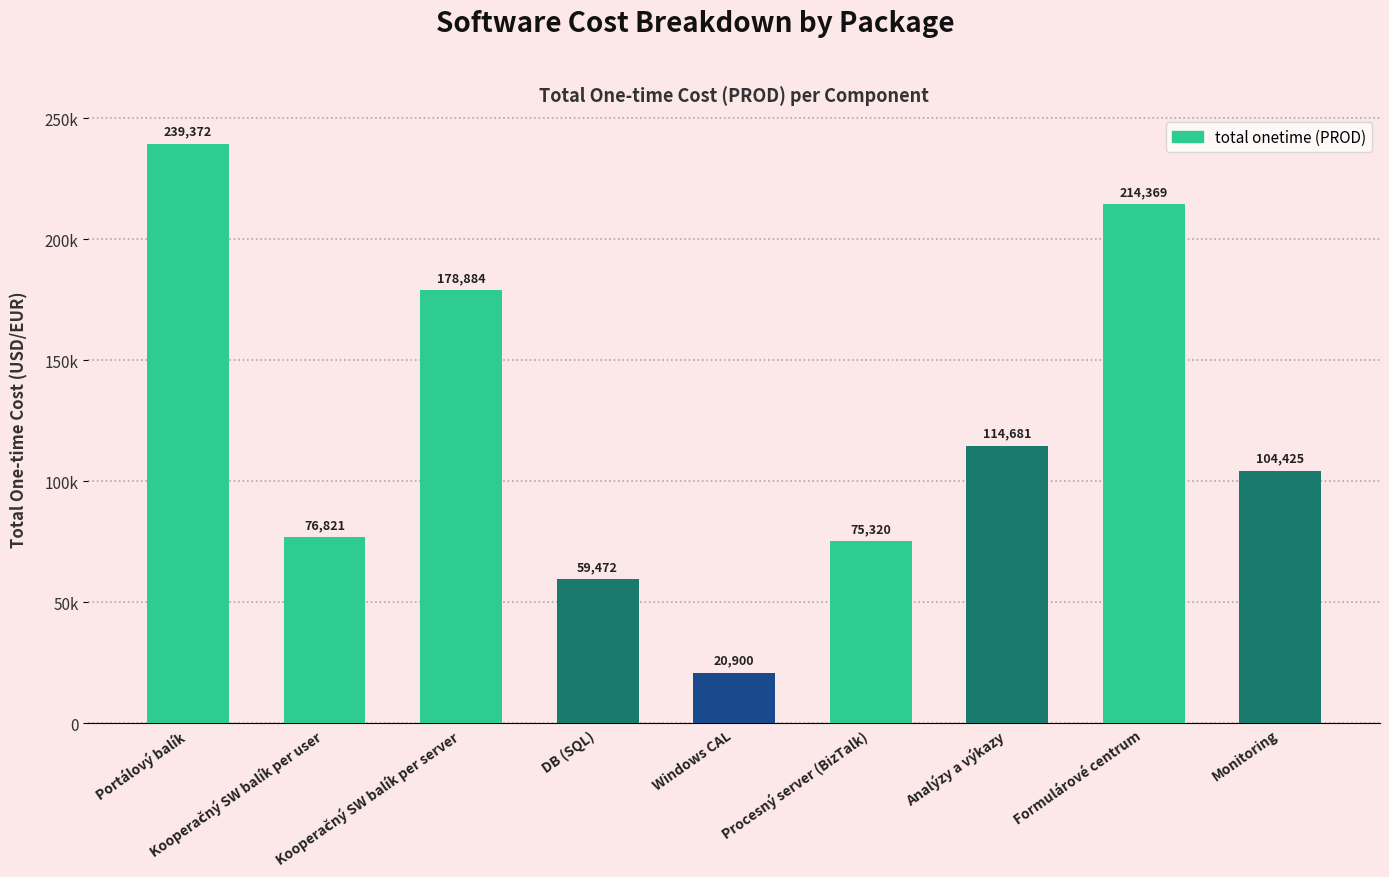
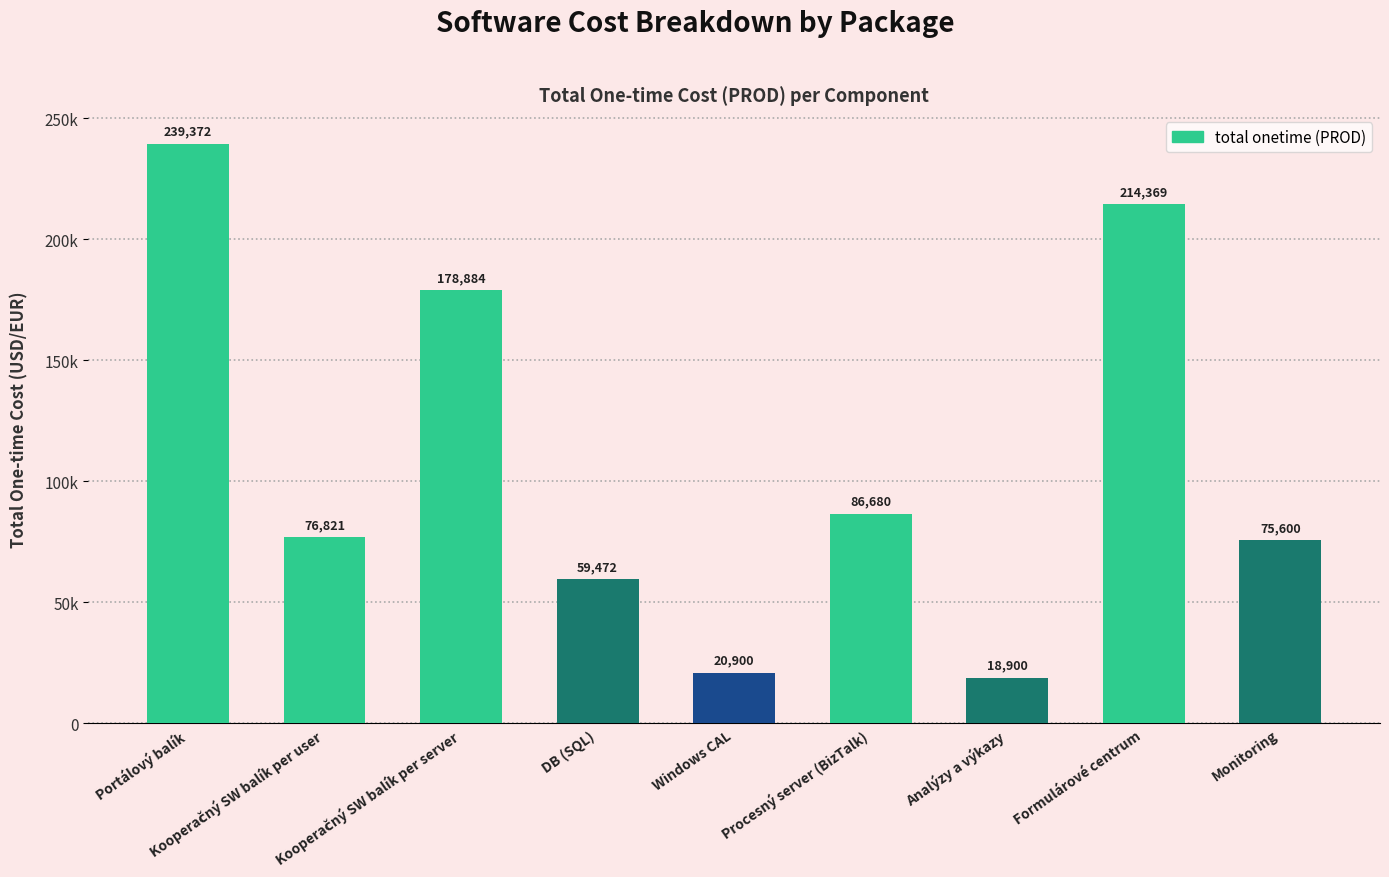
  {
    "Portálový balík": "239,372",
    "Kooperačný SW balík per user": "76,821",
    "Kooperačný SW balík per server": "178,884",
    "DB (SQL)": "59,472",
    "Windows CAL": "20,900",
-   "Procesný server (BizTalk)": "75,320",
-   "Analýzy a výkazy": "114,681",
+   "Procesný server (BizTalk)": "86,680",
+   "Analýzy a výkazy": "18,900",
    "Formulárové centrum": "214,369",
-   "Monitoring": "104,425"
+   "Monitoring": "75,600"
  }
